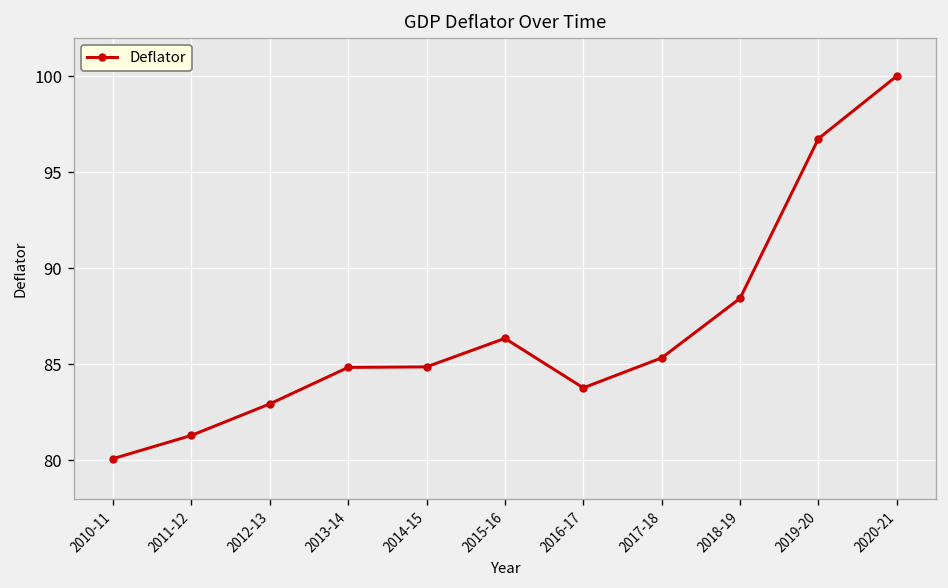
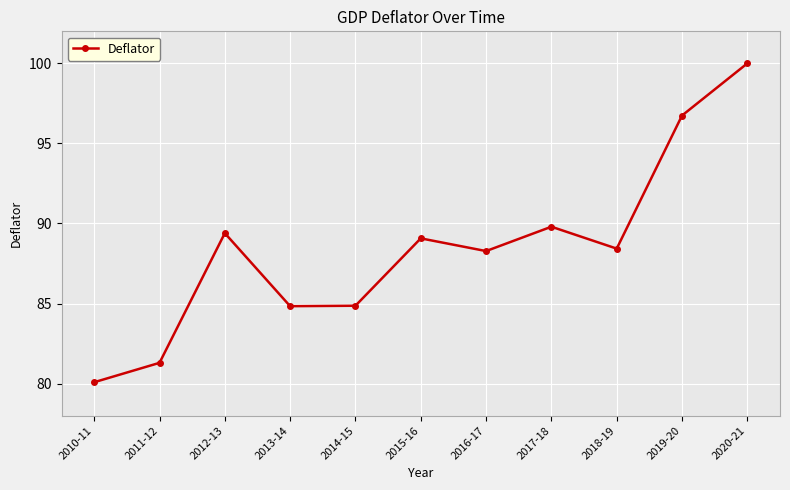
  {
    "2010-11": 80.1,
    "2011-12": 81.3,
-   "2012-13": 82.9,
+   "2012-13": 89.4,
    "2013-14": 84.8,
    "2014-15": 84.9,
-   "2015-16": 86.3,
-   "2016-17": 83.8,
-   "2017-18": 85.3,
+   "2015-16": 89.1,
+   "2016-17": 88.3,
+   "2017-18": 89.8,
    "2018-19": 88.4,
    "2019-20": 96.7,
    "2020-21": 100.0
  }
